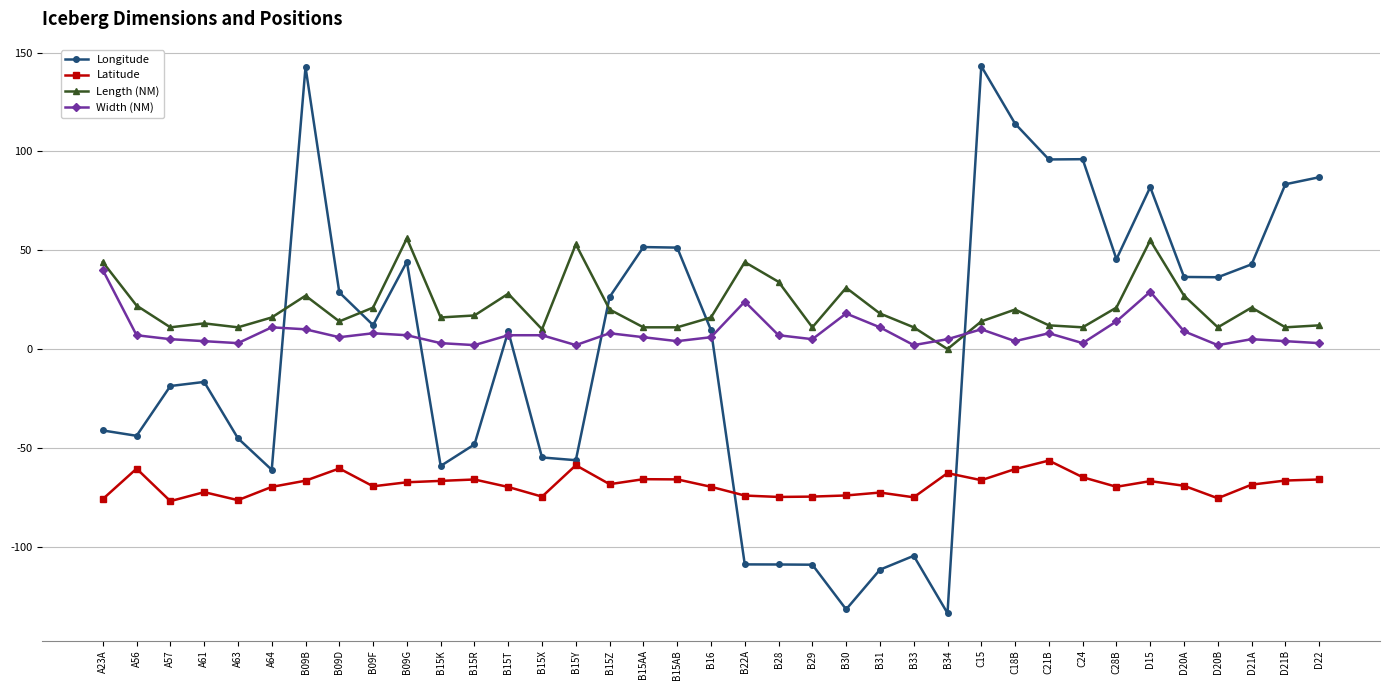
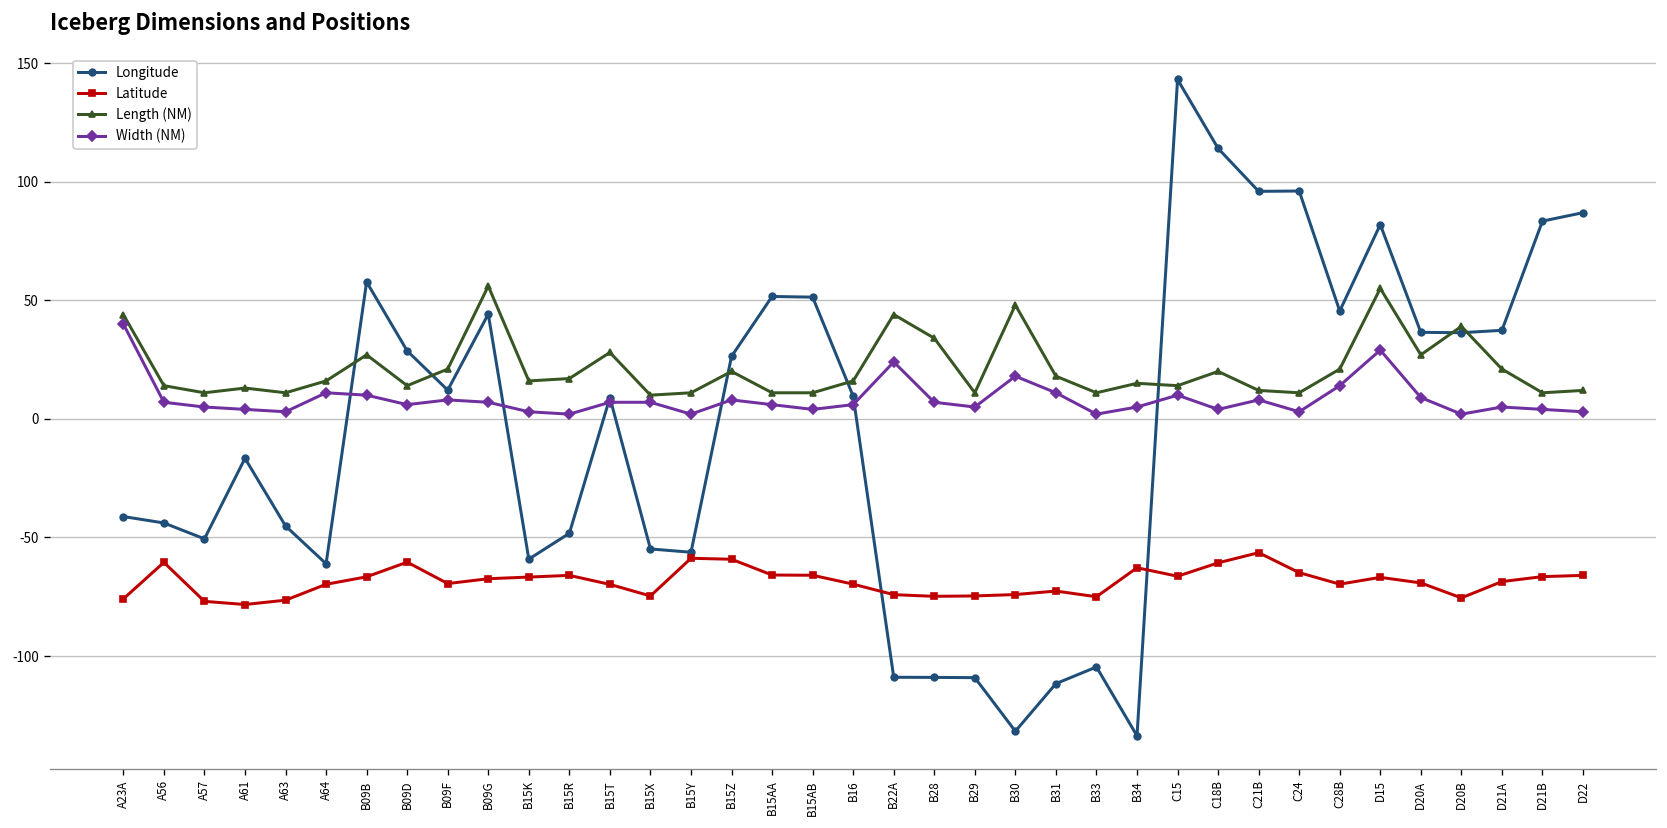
  {
    "Longitude": {
      "A23A": -41,
      "A56": -44,
-     "A57": -19,
+     "A57": -51,
      "A61": -17,
      "A63": -45,
      "A64": -61,
-     "B09B": 143,
+     "B09B": 58,
      "B09D": 29,
      "B09F": 12,
      "B09G": 44,
      "B15K": -59,
      "B15R": -48,
      "B15T": 9,
      "B15X": -55,
      "B15Y": -56,
      "B15Z": 26,
      "B15AA": 52,
      "B15AB": 51,
      "B16": 10,
      "B22A": -109,
      "B28": -109,
      "B29": -109,
      "B30": -132,
      "B31": -112,
      "B33": -105,
      "B34": -134,
      "C15": 143,
      "C18B": 114,
      "C21B": 96,
      "C24": 96,
      "C28B": 45,
      "D15": 82,
      "D20A": 36,
      "D20B": 36,
-     "D21A": 43,
+     "D21A": 37,
      "D21B": 83,
      "D22": 87
    },
    "Latitude": {
      "A23A": -76,
      "A56": -60,
      "A57": -77,
-     "A61": -72,
+     "A61": -78,
      "A63": -76,
      "A64": -70,
      "B09B": -67,
      "B09D": -60,
      "B09F": -69,
      "B09G": -67,
      "B15K": -67,
      "B15R": -66,
      "B15T": -70,
      "B15X": -75,
      "B15Y": -59,
-     "B15Z": -68,
+     "B15Z": -59,
      "B15AA": -66,
      "B15AB": -66,
      "B16": -70,
      "B22A": -74,
      "B28": -75,
      "B29": -75,
      "B30": -74,
      "B31": -73,
      "B33": -75,
      "B34": -63,
      "C15": -66,
      "C18B": -61,
      "C21B": -56,
      "C24": -65,
      "C28B": -70,
      "D15": -67,
      "D20A": -69,
      "D20B": -75,
      "D21A": -69,
      "D21B": -67,
      "D22": -66
    },
    "Length (NM)": {
      "A23A": 44,
-     "A56": 22,
+     "A56": 14,
      "A57": 11,
      "A61": 13,
      "A63": 11,
      "A64": 16,
      "B09B": 27,
      "B09D": 14,
      "B09F": 21,
      "B09G": 56,
      "B15K": 16,
      "B15R": 17,
      "B15T": 28,
      "B15X": 10,
-     "B15Y": 53,
+     "B15Y": 11,
      "B15Z": 20,
      "B15AA": 11,
      "B15AB": 11,
      "B16": 16,
      "B22A": 44,
      "B28": 34,
      "B29": 11,
-     "B30": 31,
+     "B30": 48,
      "B31": 18,
      "B33": 11,
-     "B34": 0,
+     "B34": 15,
      "C15": 14,
      "C18B": 20,
      "C21B": 12,
      "C24": 11,
      "C28B": 21,
      "D15": 55,
      "D20A": 27,
-     "D20B": 11,
+     "D20B": 39,
      "D21A": 21,
      "D21B": 11,
      "D22": 12
    },
    "Width (NM)": {
      "A23A": 40,
      "A56": 7,
      "A57": 5,
      "A61": 4,
      "A63": 3,
      "A64": 11,
      "B09B": 10,
      "B09D": 6,
      "B09F": 8,
      "B09G": 7,
      "B15K": 3,
      "B15R": 2,
      "B15T": 7,
      "B15X": 7,
      "B15Y": 2,
      "B15Z": 8,
      "B15AA": 6,
      "B15AB": 4,
      "B16": 6,
      "B22A": 24,
      "B28": 7,
      "B29": 5,
      "B30": 18,
      "B31": 11,
      "B33": 2,
      "B34": 5,
      "C15": 10,
      "C18B": 4,
      "C21B": 8,
      "C24": 3,
      "C28B": 14,
      "D15": 29,
      "D20A": 9,
      "D20B": 2,
      "D21A": 5,
      "D21B": 4,
      "D22": 3
    }
  }
